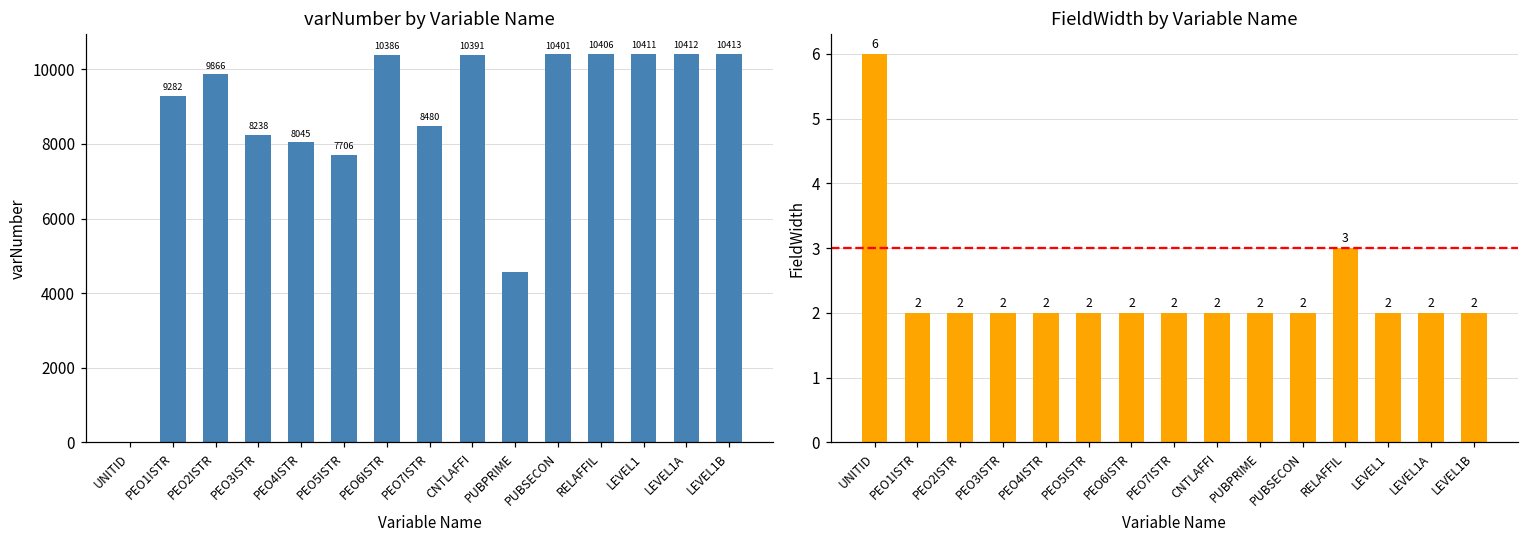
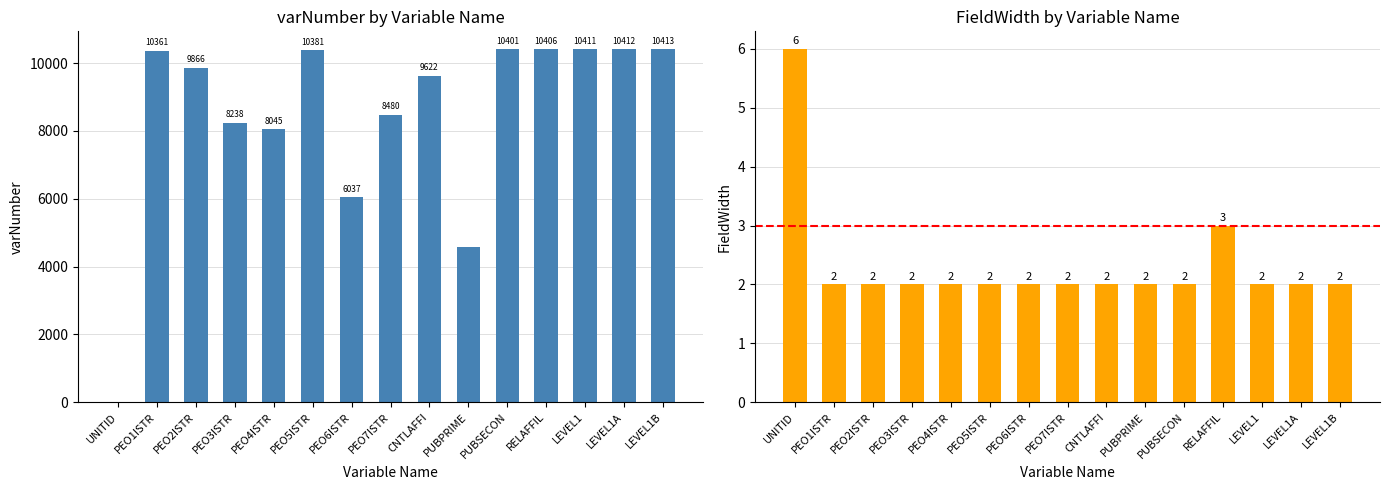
  {
    "varNumber by Variable Name": {
-     "PEO1ISTR": 9282,
+     "PEO1ISTR": 10361,
      "PEO2ISTR": 9866,
      "PEO3ISTR": 8238,
      "PEO4ISTR": 8045,
-     "PEO5ISTR": 7706,
-     "PEO6ISTR": 10386,
+     "PEO5ISTR": 10381,
+     "PEO6ISTR": 6037,
      "PEO7ISTR": 8480,
-     "CNTLAFFI": 10391,
+     "CNTLAFFI": 9622,
      "PUBSECON": 10401,
      "RELAFFIL": 10406,
      "LEVEL1": 10411,
      "LEVEL1A": 10412,
      "LEVEL1B": 10413
    },
    "FieldWidth by Variable Name": {
      "UNITID": 6,
      "PEO1ISTR": 2,
      "PEO2ISTR": 2,
      "PEO3ISTR": 2,
      "PEO4ISTR": 2,
      "PEO5ISTR": 2,
      "PEO6ISTR": 2,
      "PEO7ISTR": 2,
      "CNTLAFFI": 2,
      "PUBPRIME": 2,
      "PUBSECON": 2,
      "RELAFFIL": 3,
      "LEVEL1": 2,
      "LEVEL1A": 2,
      "LEVEL1B": 2
    }
  }
